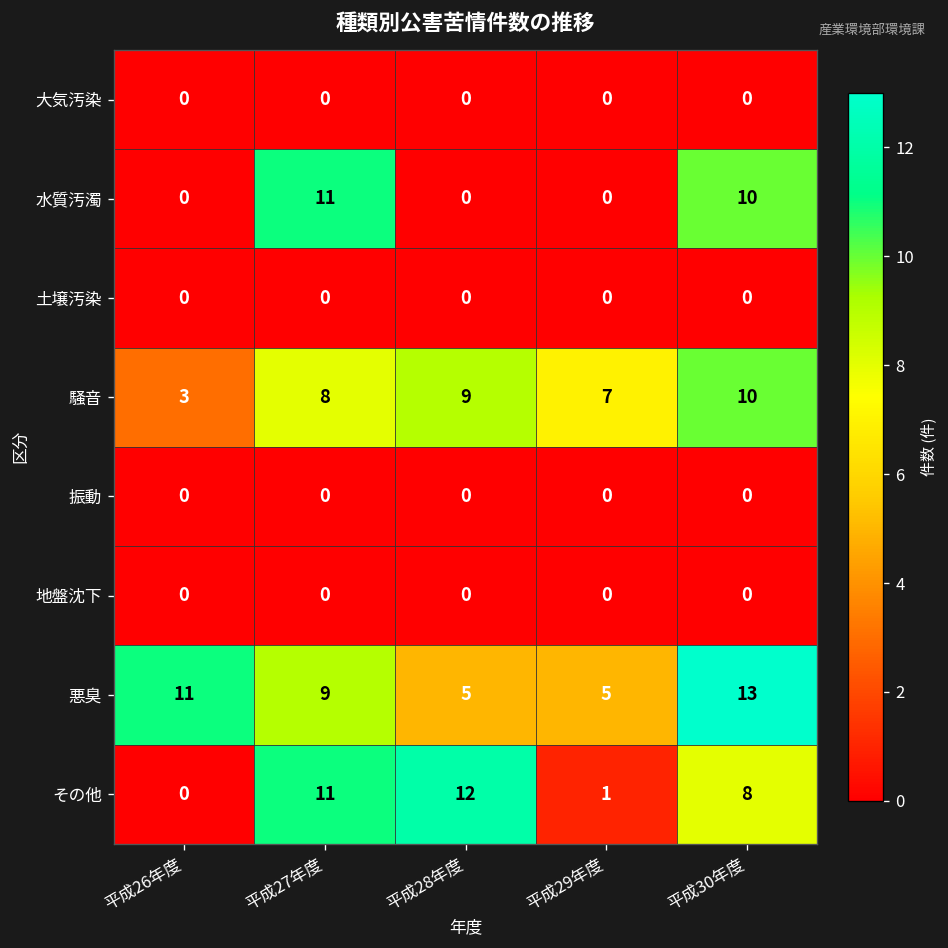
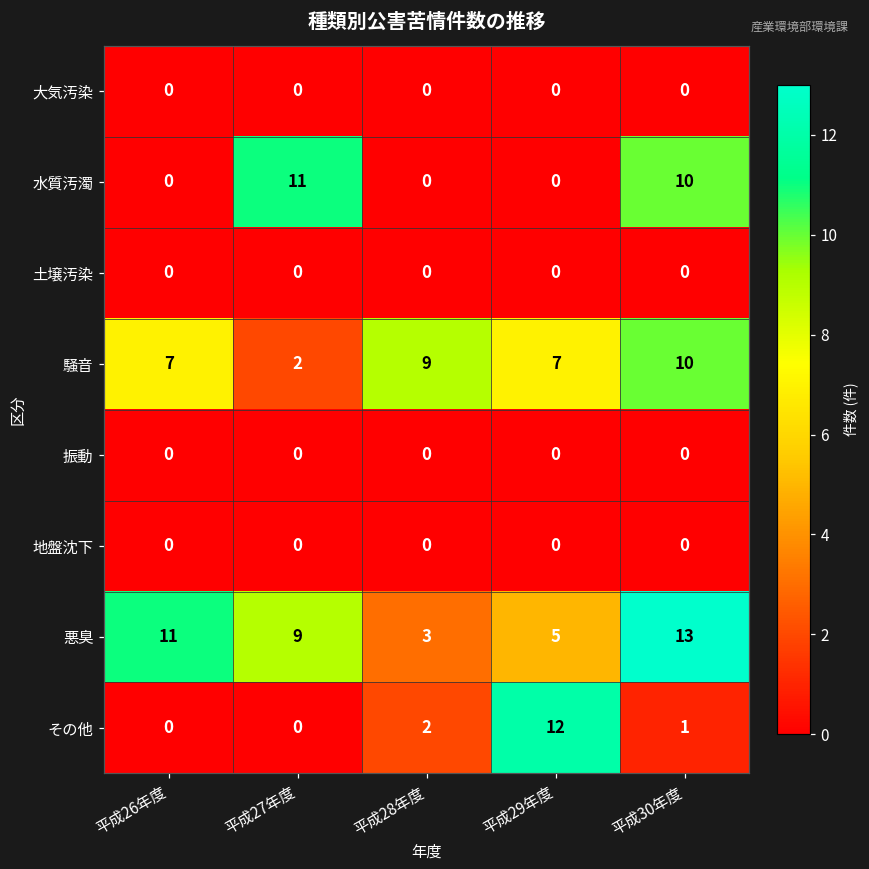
  {
    "大気汚染": {
      "平成26年度": 0,
      "平成27年度": 0,
      "平成28年度": 0,
      "平成29年度": 0,
      "平成30年度": 0
    },
    "水質汚濁": {
      "平成26年度": 0,
      "平成27年度": 11,
      "平成28年度": 0,
      "平成29年度": 0,
      "平成30年度": 10
    },
    "土壌汚染": {
      "平成26年度": 0,
      "平成27年度": 0,
      "平成28年度": 0,
      "平成29年度": 0,
      "平成30年度": 0
    },
    "騒音": {
-     "平成26年度": 3,
-     "平成27年度": 8,
+     "平成26年度": 7,
+     "平成27年度": 2,
      "平成28年度": 9,
      "平成29年度": 7,
      "平成30年度": 10
    },
    "振動": {
      "平成26年度": 0,
      "平成27年度": 0,
      "平成28年度": 0,
      "平成29年度": 0,
      "平成30年度": 0
    },
    "地盤沈下": {
      "平成26年度": 0,
      "平成27年度": 0,
      "平成28年度": 0,
      "平成29年度": 0,
      "平成30年度": 0
    },
    "悪臭": {
      "平成26年度": 11,
      "平成27年度": 9,
-     "平成28年度": 5,
+     "平成28年度": 3,
      "平成29年度": 5,
      "平成30年度": 13
    },
    "その他": {
      "平成26年度": 0,
-     "平成27年度": 11,
-     "平成28年度": 12,
-     "平成29年度": 1,
-     "平成30年度": 8
+     "平成27年度": 0,
+     "平成28年度": 2,
+     "平成29年度": 12,
+     "平成30年度": 1
    }
  }
